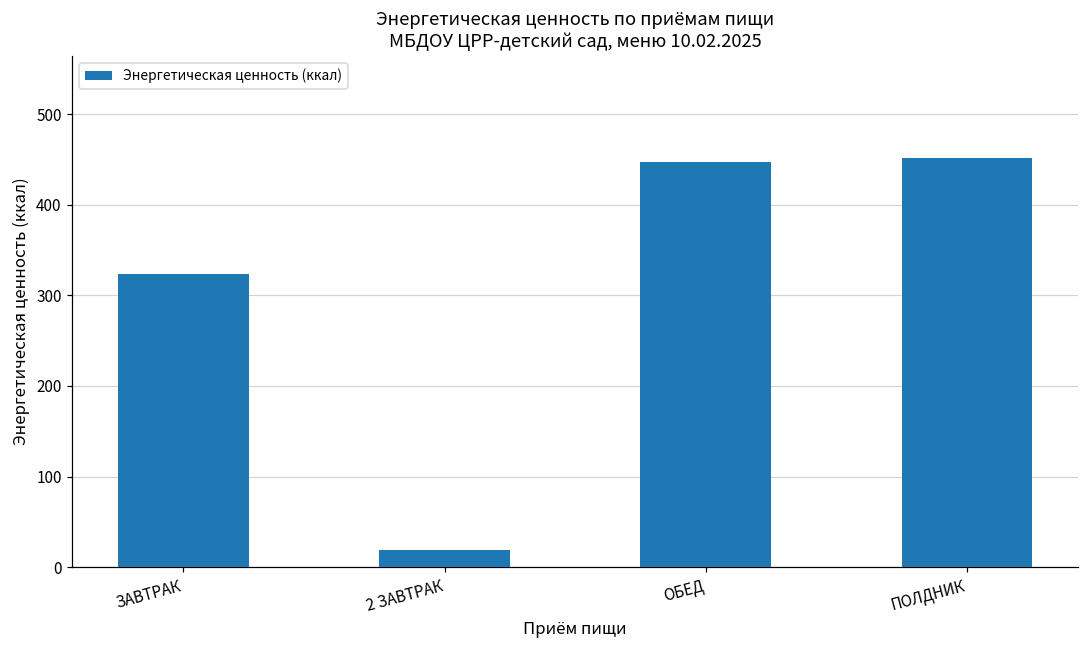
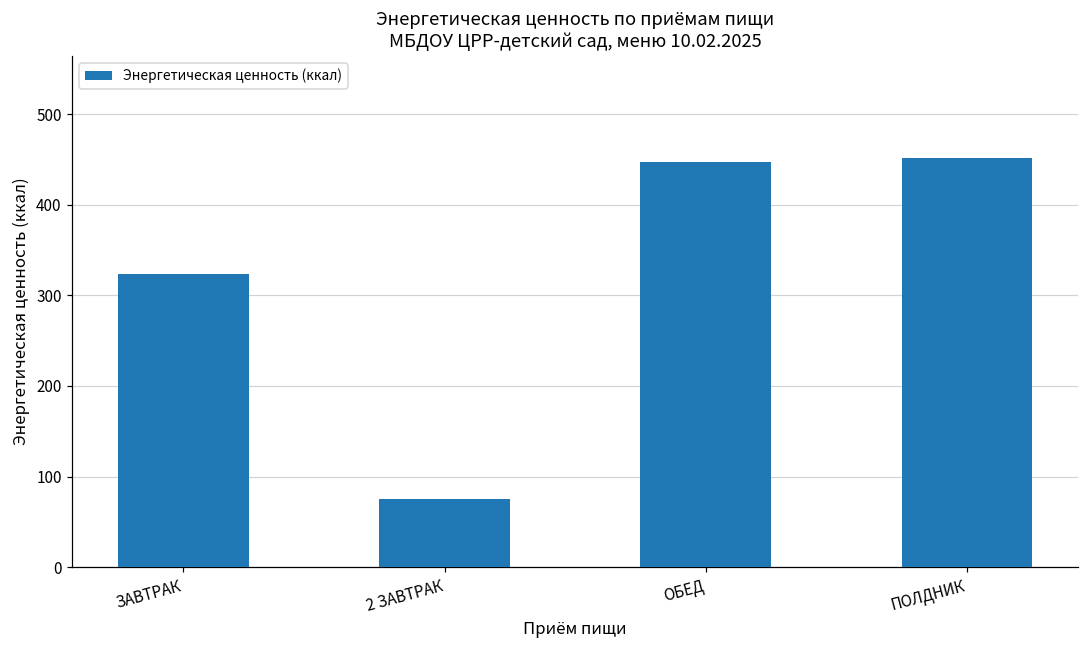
  {
    "ЗАВТРАК": 320,
-   "2 ЗАВТРАК": 20,
+   "2 ЗАВТРАК": 80,
    "ОБЕД": 450,
    "ПОЛДНИК": 450
  }
